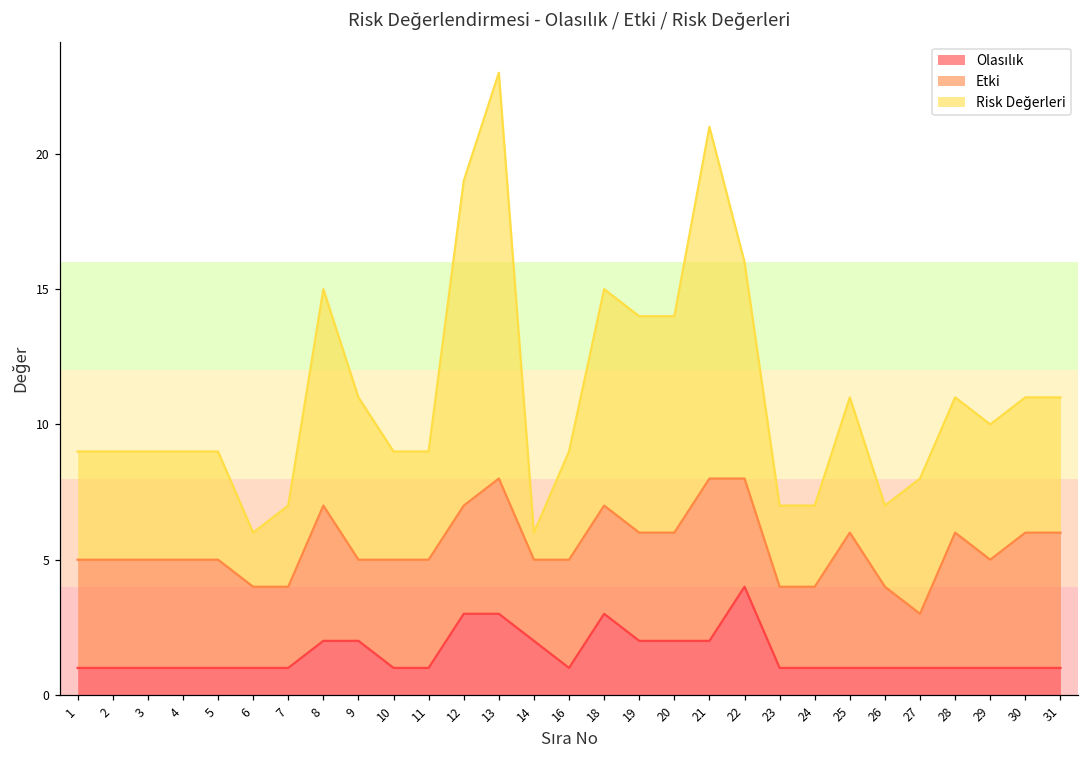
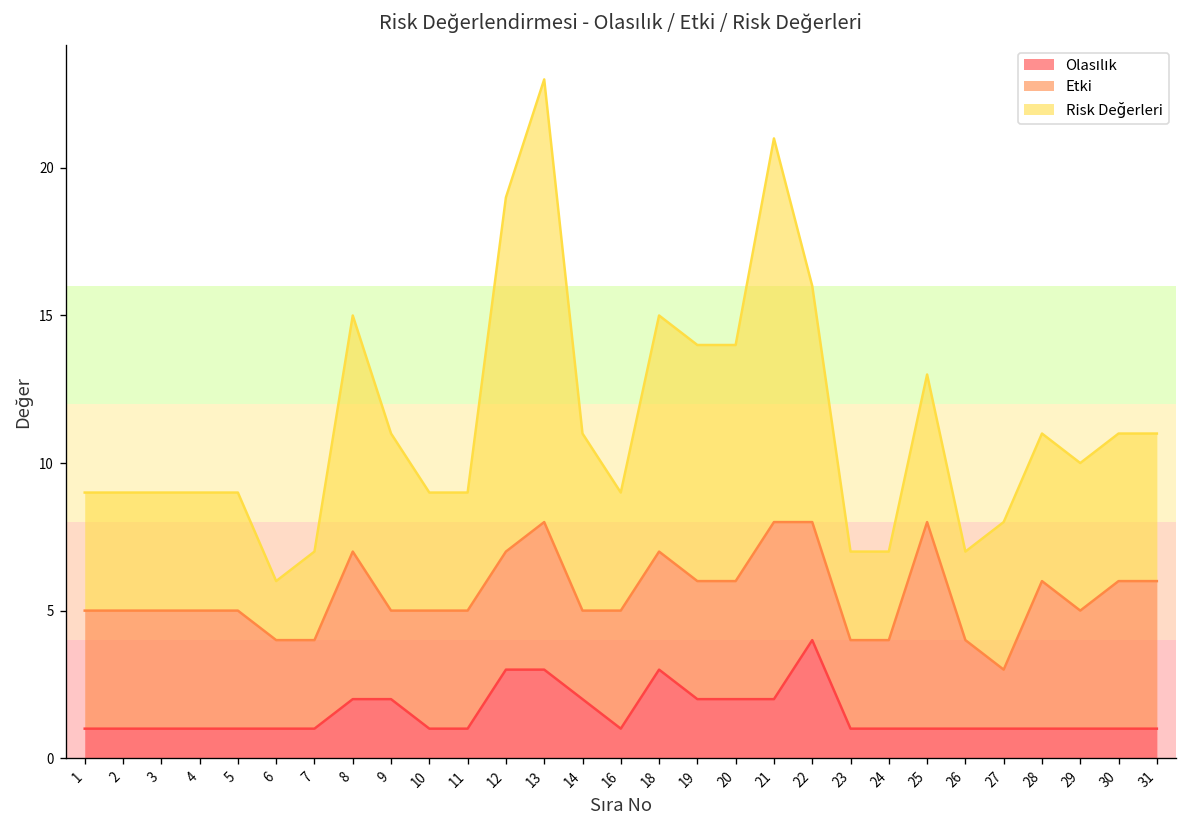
  {
    "Olasılık": {
      "1": 1,
      "2": 1,
      "3": 1,
      "4": 1,
      "5": 1,
      "6": 1,
      "7": 1,
      "8": 2,
      "9": 2,
      "10": 1,
      "11": 1,
      "12": 3,
      "13": 3,
      "14": 2,
      "16": 1,
      "18": 3,
      "19": 2,
      "20": 2,
      "21": 2,
      "22": 4,
      "23": 1,
      "24": 1,
      "25": 1,
      "26": 1,
      "27": 1,
      "28": 1,
      "29": 1,
      "30": 1,
      "31": 1
    },
    "Etki": {
      "1": 5,
      "2": 5,
      "3": 5,
      "4": 5,
      "5": 5,
      "6": 4,
      "7": 4,
      "8": 7,
      "9": 5,
      "10": 5,
      "11": 5,
      "12": 7,
      "13": 8,
      "14": 5,
      "16": 5,
      "18": 7,
      "19": 6,
      "20": 6,
      "21": 8,
      "22": 8,
      "23": 4,
      "24": 4,
-     "25": 5,
+     "25": 7,
      "26": 4,
      "27": 3,
      "28": 6,
      "29": 5,
      "30": 6,
      "31": 6
    },
    "Risk Değerleri": {
      "1": 4,
      "2": 4,
      "3": 4,
      "4": 4,
      "5": 4,
      "6": 2,
      "7": 3,
      "8": 8,
      "9": 6,
      "10": 4,
      "11": 4,
      "12": 12,
      "13": 15,
-     "14": 1,
+     "14": 6,
      "16": 4,
      "18": 8,
      "19": 8,
      "20": 8,
      "21": 13,
      "22": 8,
      "23": 3,
      "24": 3,
      "25": 5,
      "26": 3,
      "27": 5,
      "28": 5,
      "29": 5,
      "30": 5,
      "31": 5
    }
  }
